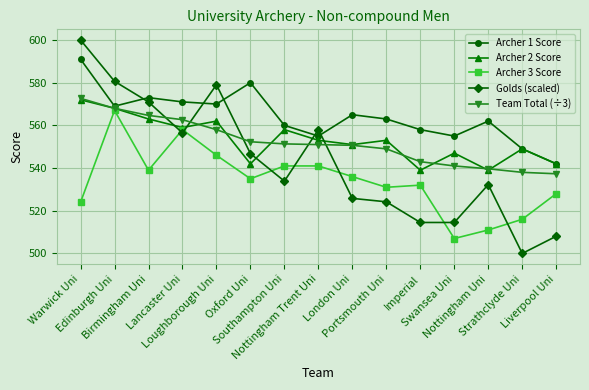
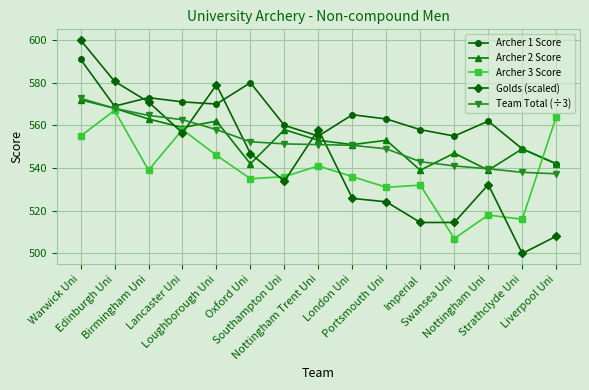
  {
    "Archer 3 Score": {
-     "Warwick Uni": 524,
+     "Warwick Uni": 555,
      "Birmingham Uni": 539,
      "Loughborough Uni": 546,
      "Oxford Uni": 535,
-     "Southampton Uni": 541,
+     "Southampton Uni": 536,
      "Nottingham Trent Uni": 541,
      "London Uni": 536,
      "Portsmouth Uni": 531,
      "Imperial": 532,
      "Swansea Uni": 507,
-     "Nottingham Uni": 511,
+     "Nottingham Uni": 518,
      "Strathclyde Uni": 516,
-     "Liverpool Uni": 528
+     "Liverpool Uni": 564
    }
  }
